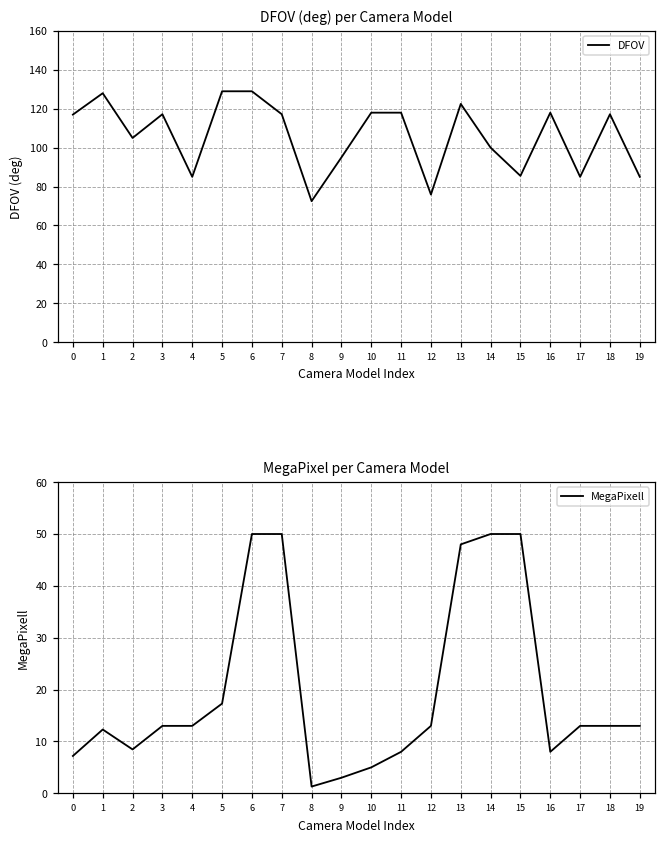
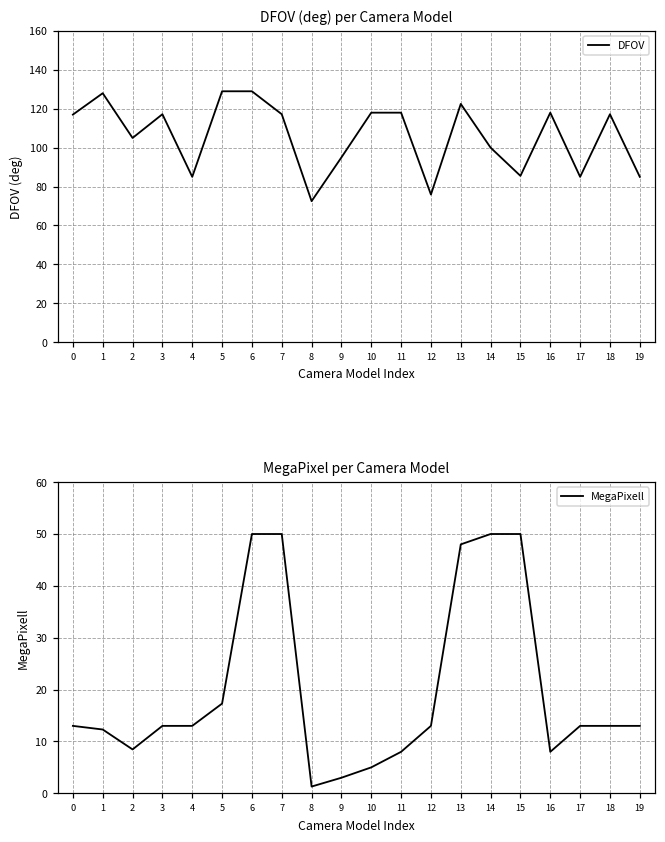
  {
    "DFOV (deg) per Camera Model": {
      "0": 117,
      "1": 128,
      "2": 105,
      "3": 117,
      "4": 85,
      "5": 129,
      "6": 129,
      "7": 117,
      "8": 73,
      "9": 95,
      "10": 118,
      "11": 118,
      "12": 76,
      "13": 123,
      "14": 100,
      "15": 86,
      "16": 118,
      "17": 85,
      "18": 117,
      "19": 85
    },
    "MegaPixel per Camera Model": {
-     "0": 7,
+     "0": 13,
      "1": 12,
      "2": 8,
      "3": 13,
      "4": 13,
      "5": 17,
      "6": 50,
      "7": 50,
      "8": 1,
      "9": 3,
      "10": 5,
      "11": 8,
      "12": 13,
      "13": 48,
      "14": 50,
      "15": 50,
      "16": 8,
      "17": 13,
      "18": 13,
      "19": 13
    }
  }
